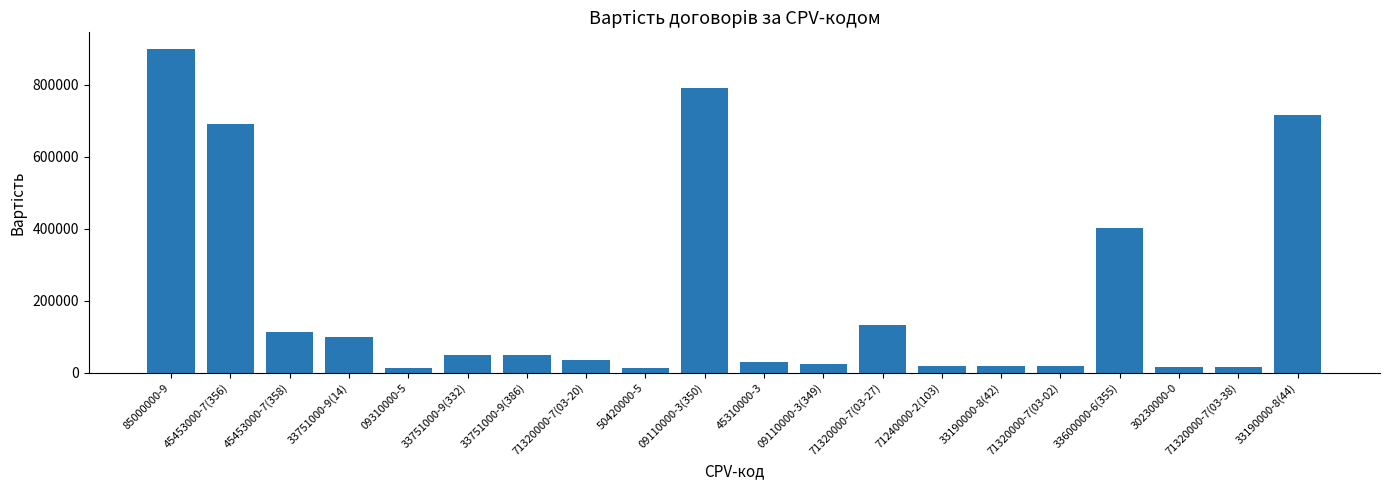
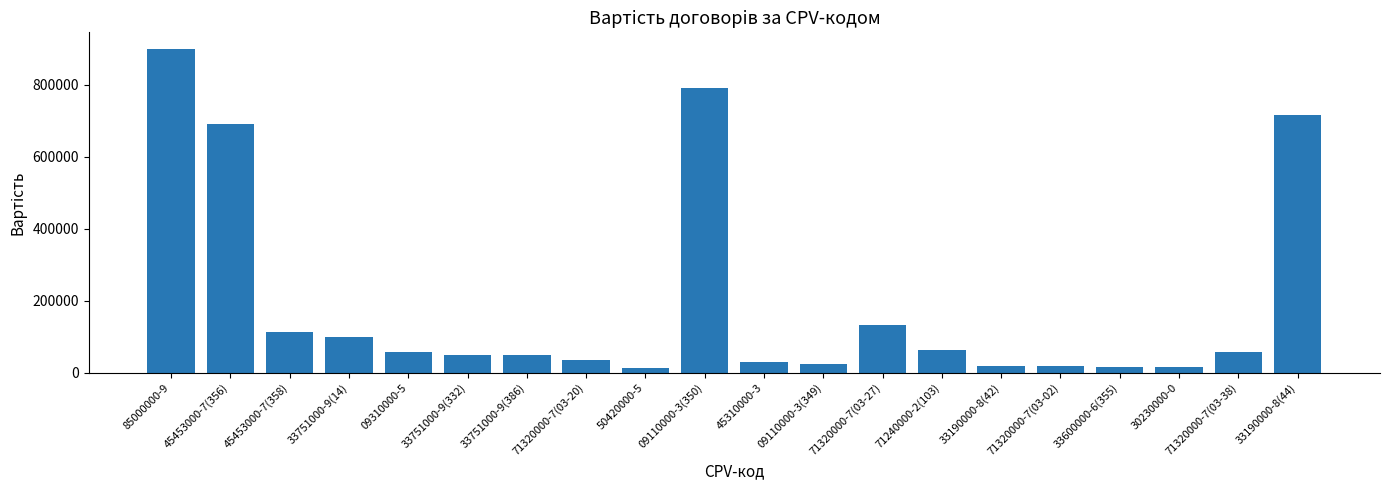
  {
    "85000000-9": 900000,
    "45453000-7(356)": 690000,
    "45453000-7(358)": 110000,
    "33751000-9(14)": 100000,
-   "09310000-5": 10000,
+   "09310000-5": 60000,
    "33751000-9(332)": 50000,
    "33751000-9(386)": 50000,
    "71320000-7(03-20)": 30000,
    "50420000-5": 10000,
    "09110000-3(350)": 790000,
    "45310000-3": 30000,
    "09110000-3(349)": 20000,
    "71320000-7(03-27)": 130000,
-   "71240000-2(103)": 20000,
+   "71240000-2(103)": 60000,
    "33190000-8(42)": 20000,
    "71320000-7(03-02)": 20000,
-   "33600000-6(355)": 400000,
+   "33600000-6(355)": 20000,
    "30230000-0": 20000,
-   "71320000-7(03-38)": 10000,
+   "71320000-7(03-38)": 60000,
    "33190000-8(44)": 720000
  }
